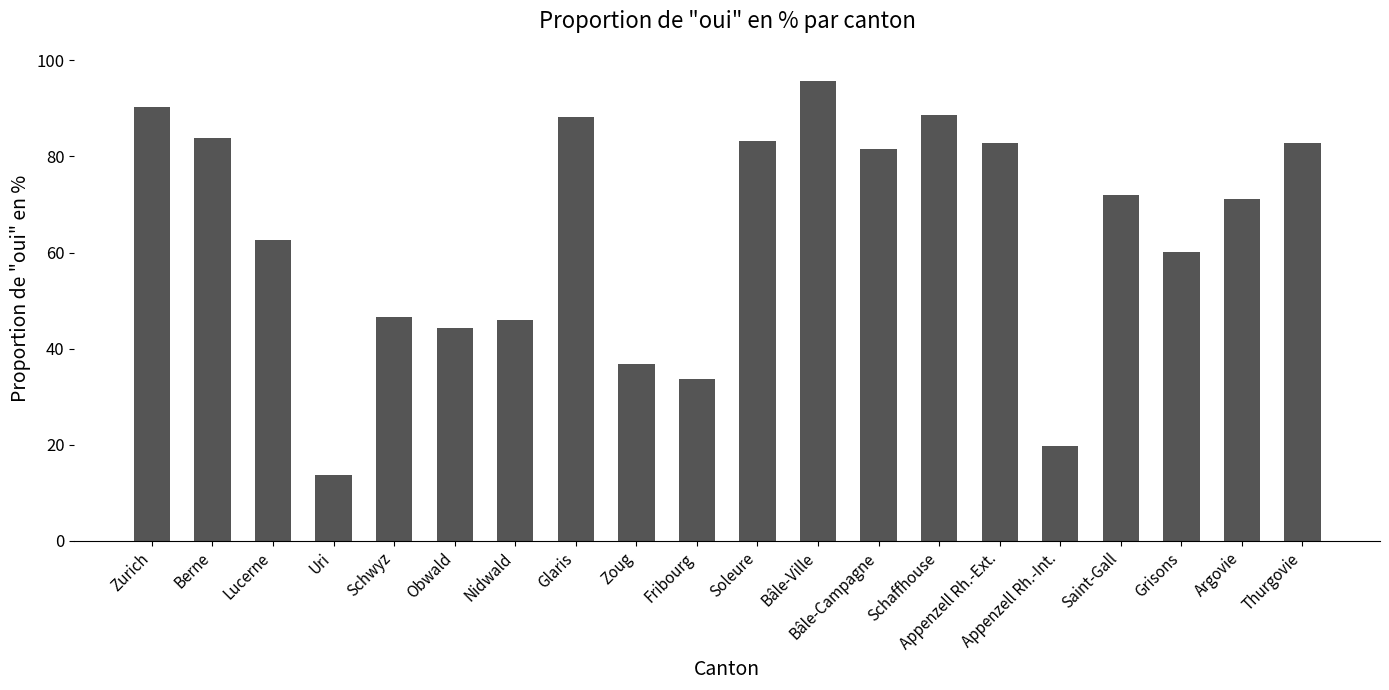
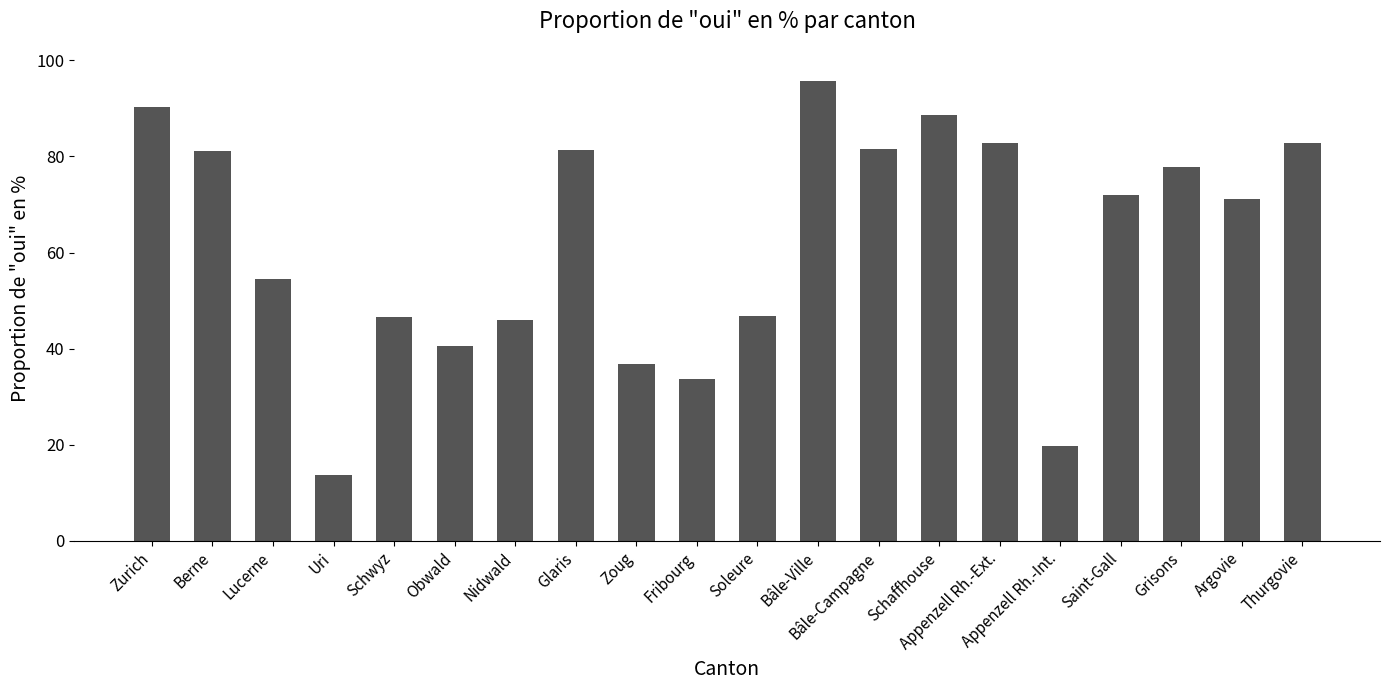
  {
    "Zurich": 90,
-   "Berne": 84,
-   "Lucerne": 63,
+   "Berne": 81,
+   "Lucerne": 54,
    "Uri": 14,
    "Schwyz": 47,
-   "Obwald": 44,
+   "Obwald": 41,
    "Nidwald": 46,
-   "Glaris": 88,
+   "Glaris": 81,
    "Zoug": 37,
    "Fribourg": 34,
-   "Soleure": 83,
+   "Soleure": 47,
    "Bâle-Ville": 96,
    "Bâle-Campagne": 82,
    "Schaffhouse": 89,
    "Appenzell Rh.-Ext.": 83,
    "Appenzell Rh.-Int.": 20,
    "Saint-Gall": 72,
-   "Grisons": 60,
+   "Grisons": 78,
    "Argovie": 71,
    "Thurgovie": 83
  }
